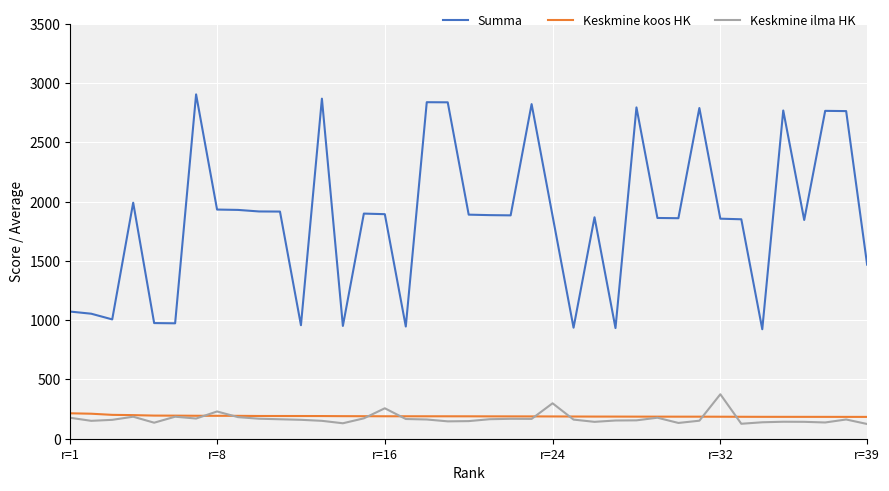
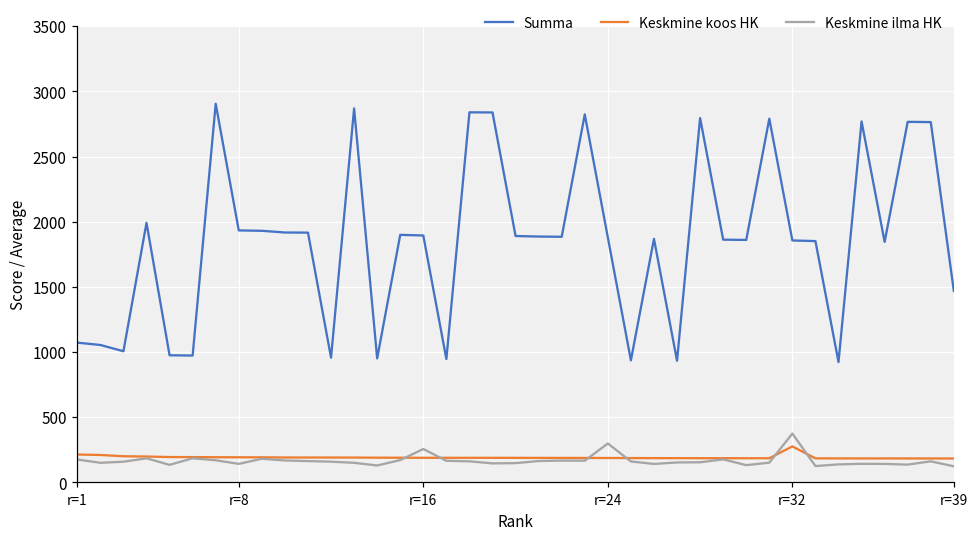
  {
    "Summa": {
      "r=1": 1070,
      "r=8": 1930,
      "r=16": 1900,
      "r=24": 1880,
      "r=32": 1860,
      "r=39": 1470
    },
    "Keskmine koos HK": {
      "r=1": 210,
      "r=8": 190,
      "r=16": 190,
      "r=24": 190,
-     "r=32": 190,
+     "r=32": 280,
      "r=39": 180
    },
    "Keskmine ilma HK": {
      "r=1": 180,
-     "r=8": 230,
+     "r=8": 140,
      "r=16": 260,
      "r=24": 300,
      "r=32": 380,
      "r=39": 120
    }
  }
